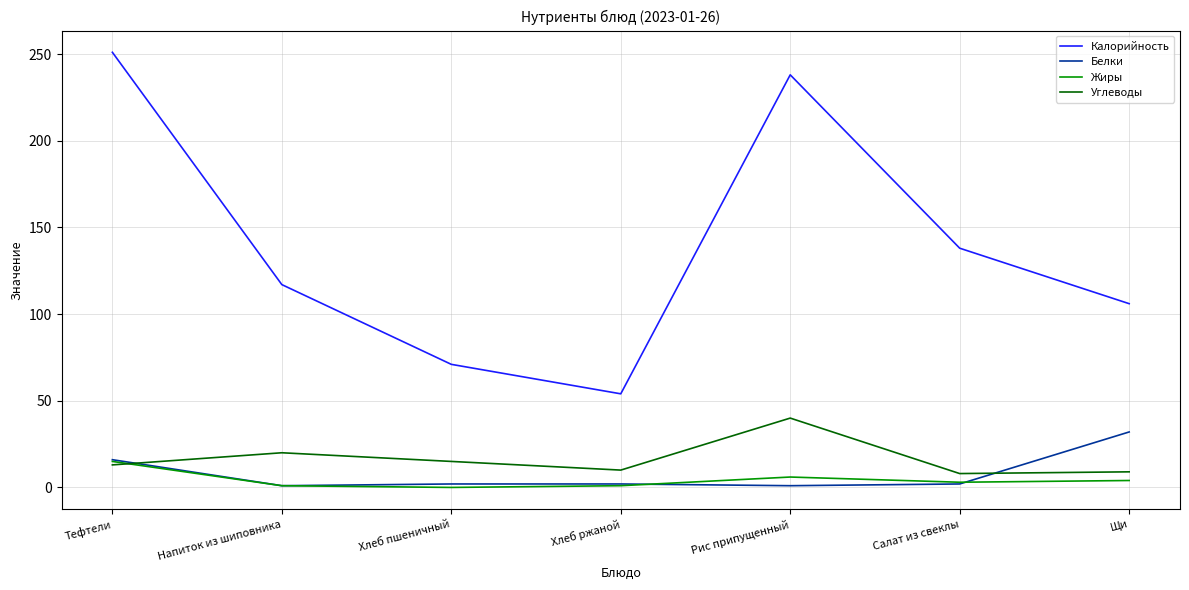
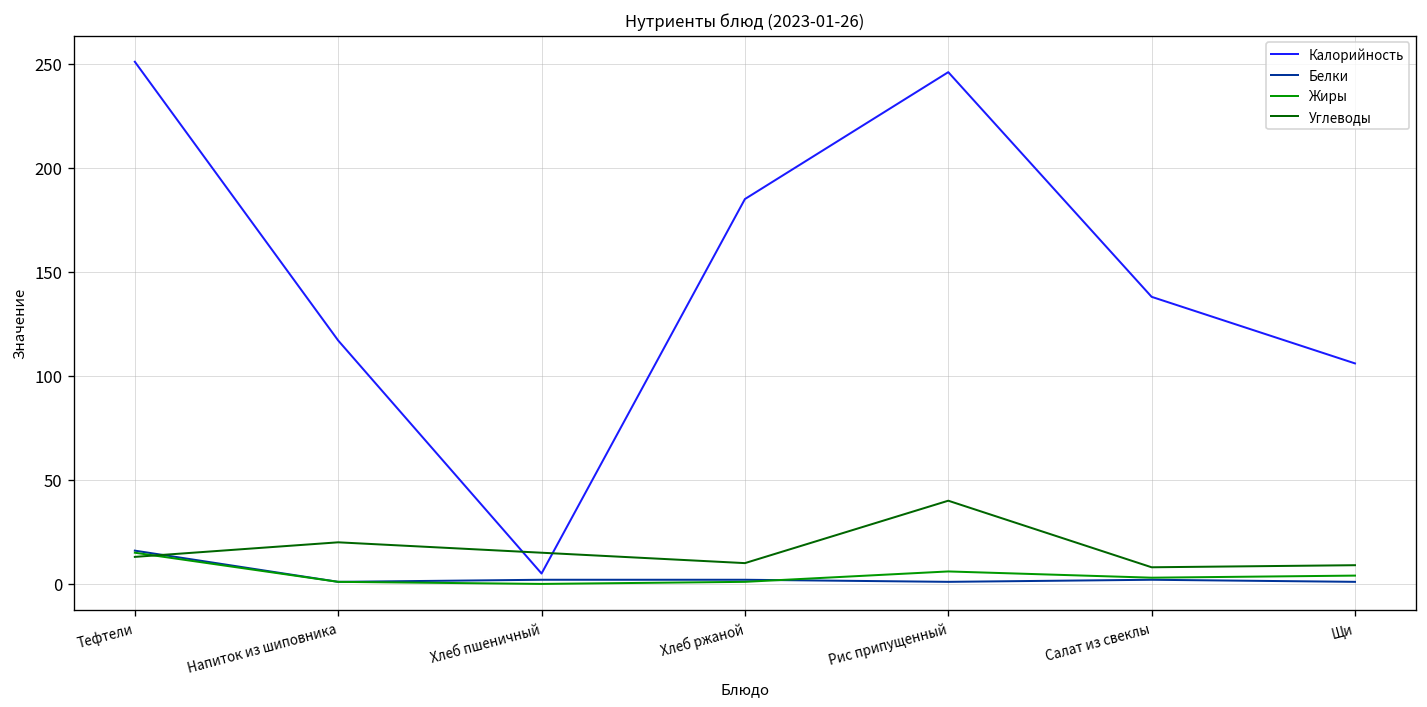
  {
    "Калорийность": {
      "Тефтели": 251,
      "Напиток из шиповника": 117,
-     "Хлеб пшеничный": 71,
-     "Хлеб ржаной": 54,
-     "Рис припущенный": 238,
+     "Хлеб пшеничный": 5,
+     "Хлеб ржаной": 185,
+     "Рис припущенный": 246,
      "Салат из свеклы": 138,
      "Щи": 106
    },
    "Белки": {
      "Хлеб пшеничный": 2,
      "Рис припущенный": 1,
-     "Щи": 32
+     "Щи": 1
    }
  }
